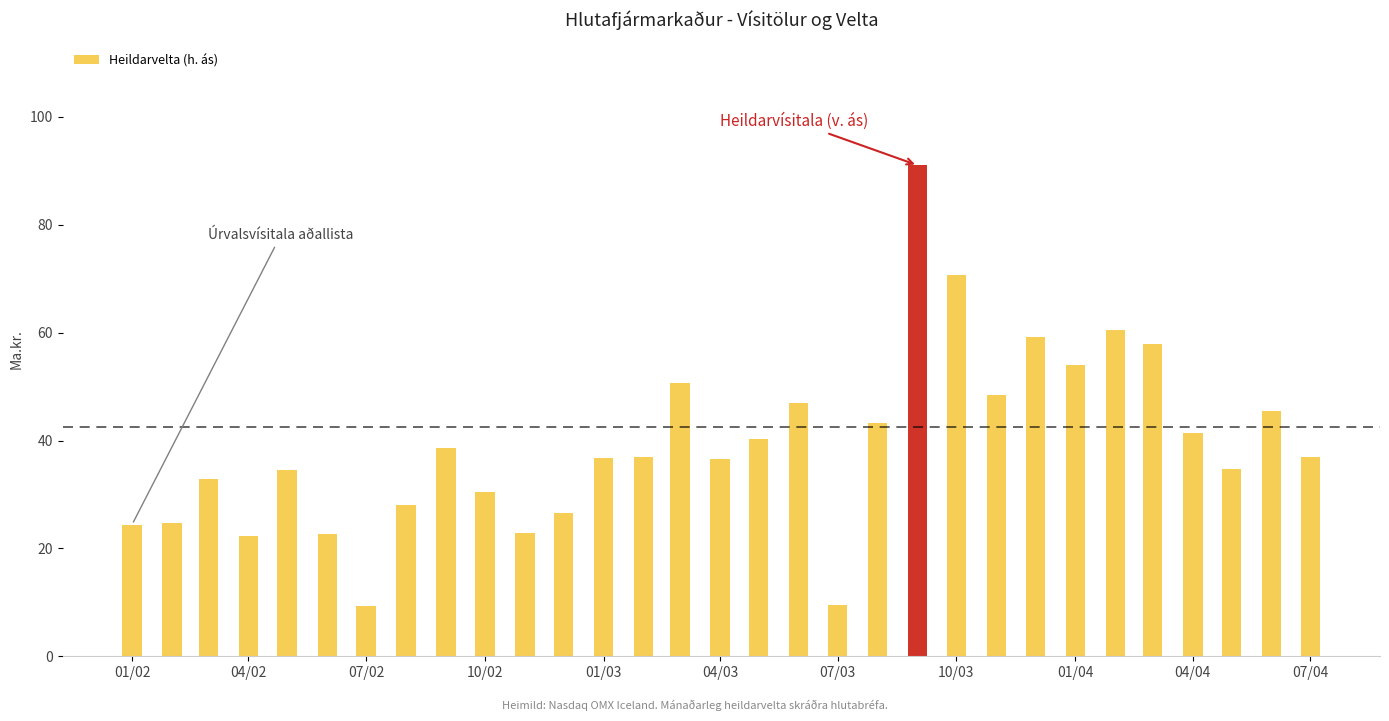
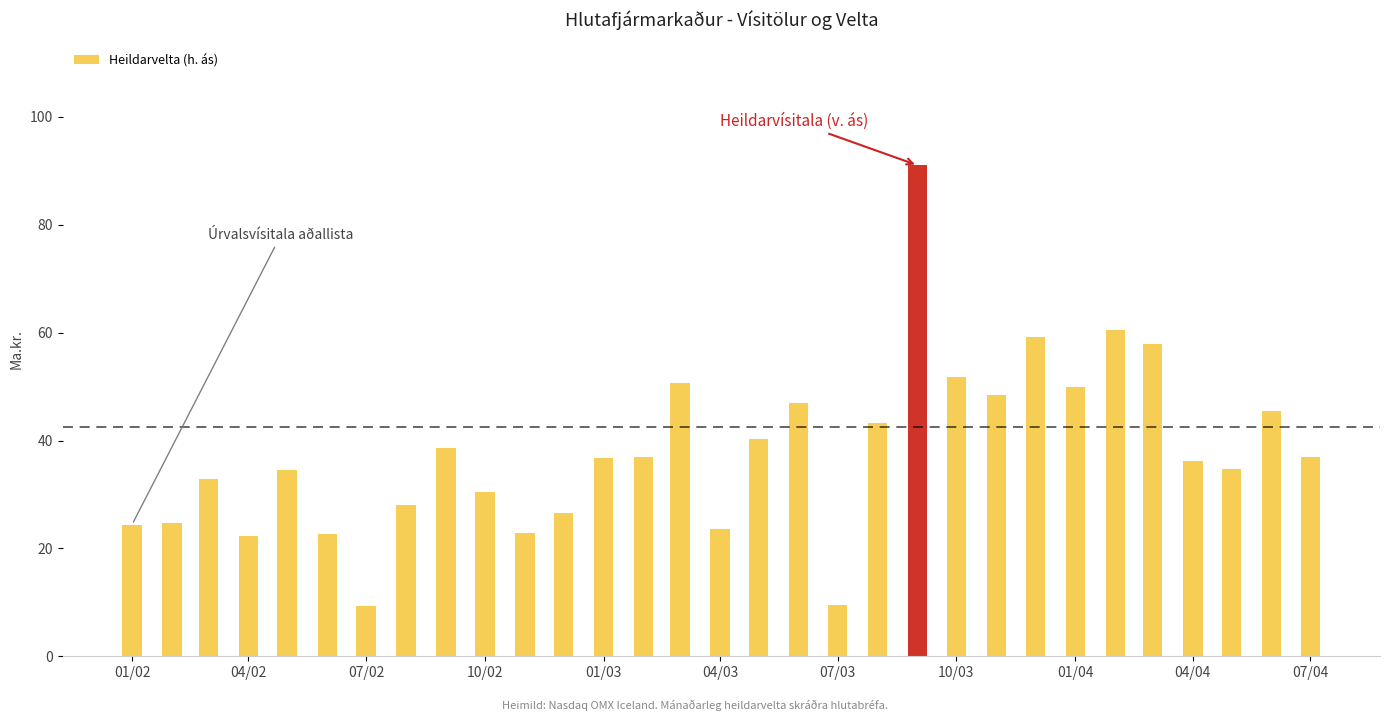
  {
    "Heildarvelta (h. ás)": {
      "01/02": 24,
      "04/02": 22,
      "07/02": 9,
      "10/02": 30,
      "01/03": 37,
-     "04/03": 37,
+     "04/03": 24,
      "07/03": 10,
-     "10/03": 71,
-     "01/04": 54,
-     "04/04": 41,
+     "10/03": 52,
+     "01/04": 50,
+     "04/04": 36,
      "07/04": 37
    }
  }
